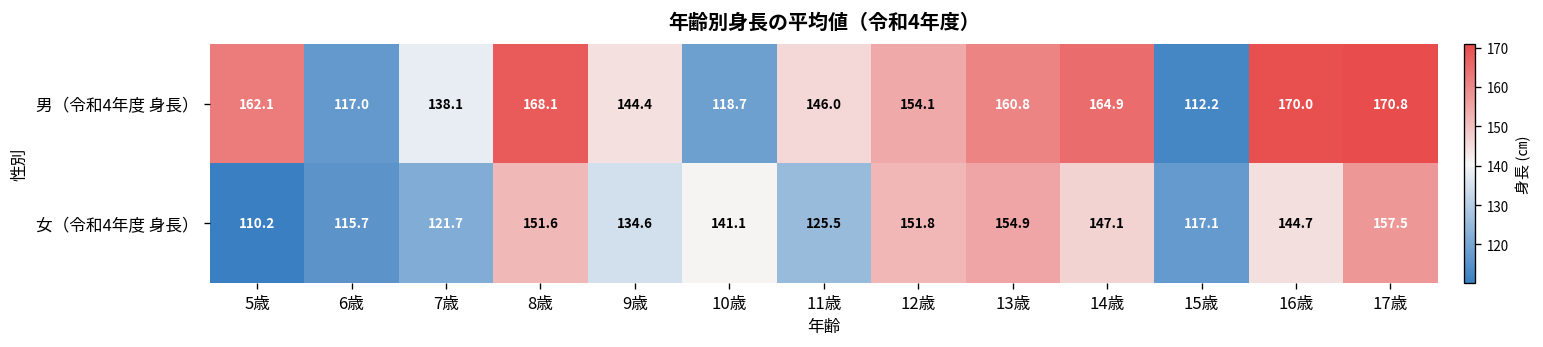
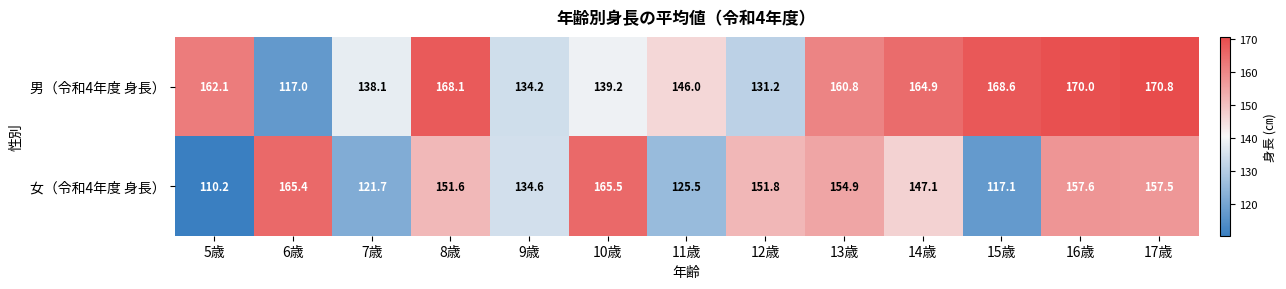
  {
    "男（令和4年度 身長）": {
      "5歳": 162.1,
      "6歳": 117.0,
      "7歳": 138.1,
      "8歳": 168.1,
-     "9歳": 144.4,
-     "10歳": 118.7,
+     "9歳": 134.2,
+     "10歳": 139.2,
      "11歳": 146.0,
-     "12歳": 154.1,
+     "12歳": 131.2,
      "13歳": 160.8,
      "14歳": 164.9,
-     "15歳": 112.2,
+     "15歳": 168.6,
      "16歳": 170.0,
      "17歳": 170.8
    },
    "女（令和4年度 身長）": {
      "5歳": 110.2,
-     "6歳": 115.7,
+     "6歳": 165.4,
      "7歳": 121.7,
      "8歳": 151.6,
      "9歳": 134.6,
-     "10歳": 141.1,
+     "10歳": 165.5,
      "11歳": 125.5,
      "12歳": 151.8,
      "13歳": 154.9,
      "14歳": 147.1,
      "15歳": 117.1,
-     "16歳": 144.7,
+     "16歳": 157.6,
      "17歳": 157.5
    }
  }
